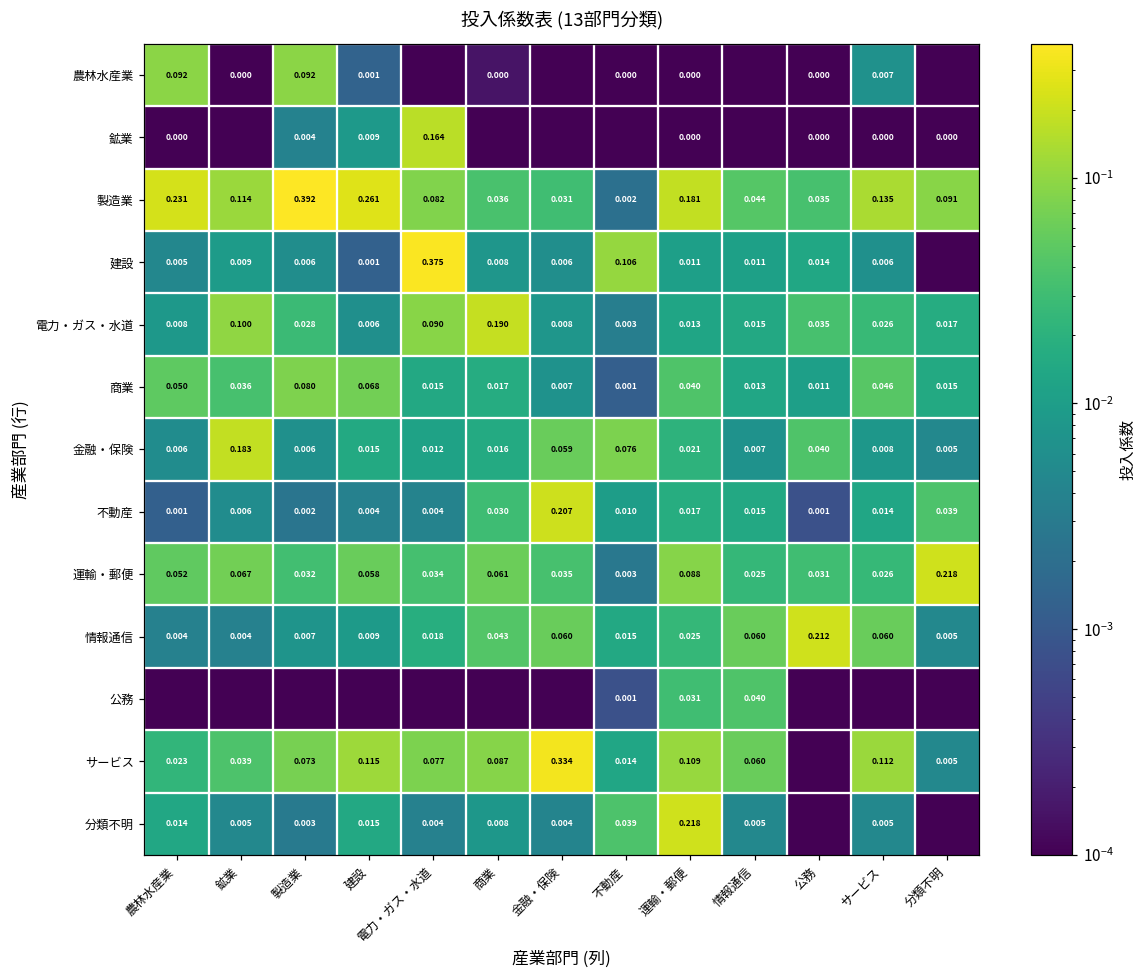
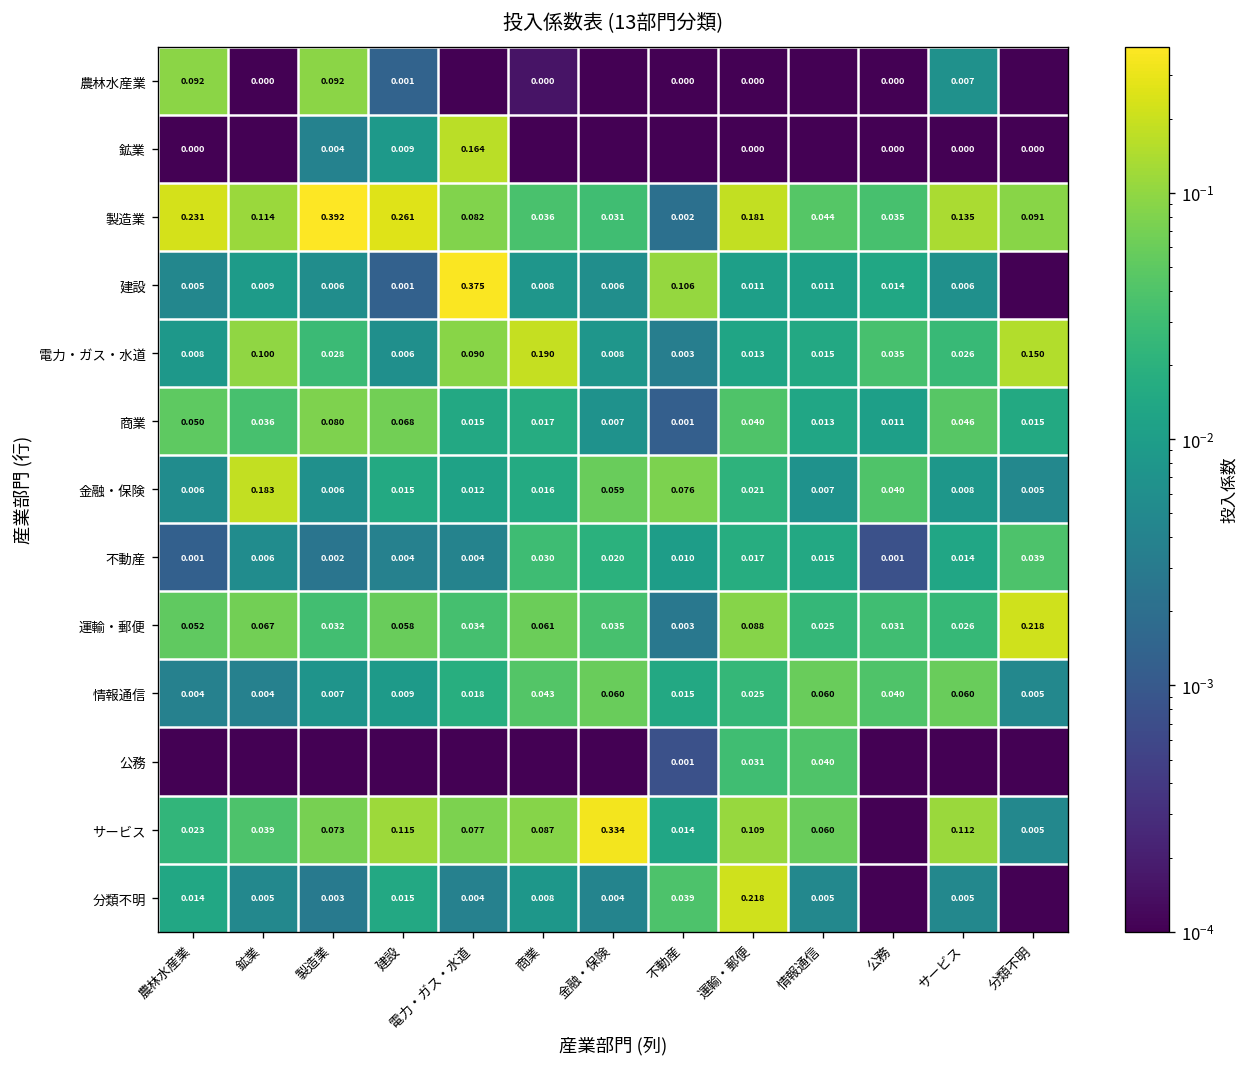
  {
    "農林水産業": {
      "農林水産業": 0.092,
      "鉱業": 0.000,
      "製造業": 0.092,
      "建設": 0.001,
      "商業": 0.000,
      "不動産": 0.000,
      "運輸・郵便": 0.000,
      "公務": 0.000,
      "サービス": 0.007
    },
    "鉱業": {
      "農林水産業": 0.000,
      "製造業": 0.004,
      "建設": 0.009,
      "電力・ガス・水道": 0.164,
      "運輸・郵便": 0.000,
      "公務": 0.000,
      "サービス": 0.000,
      "分類不明": 0.000
    },
    "製造業": {
      "農林水産業": 0.231,
      "鉱業": 0.114,
      "製造業": 0.392,
      "建設": 0.261,
      "電力・ガス・水道": 0.082,
      "商業": 0.036,
      "金融・保険": 0.031,
      "不動産": 0.002,
      "運輸・郵便": 0.181,
      "情報通信": 0.044,
      "公務": 0.035,
      "サービス": 0.135,
      "分類不明": 0.091
    },
    "建設": {
      "農林水産業": 0.005,
      "鉱業": 0.009,
      "製造業": 0.006,
      "建設": 0.001,
      "電力・ガス・水道": 0.375,
      "商業": 0.008,
      "金融・保険": 0.006,
      "不動産": 0.106,
      "運輸・郵便": 0.011,
      "情報通信": 0.011,
      "公務": 0.014,
      "サービス": 0.006
    },
    "電力・ガス・水道": {
      "農林水産業": 0.008,
      "鉱業": 0.100,
      "製造業": 0.028,
      "建設": 0.006,
      "電力・ガス・水道": 0.090,
      "商業": 0.190,
      "金融・保険": 0.008,
      "不動産": 0.003,
      "運輸・郵便": 0.013,
      "情報通信": 0.015,
      "公務": 0.035,
      "サービス": 0.026,
-     "分類不明": 0.017
+     "分類不明": 0.150
    },
    "商業": {
      "農林水産業": 0.050,
      "鉱業": 0.036,
      "製造業": 0.080,
      "建設": 0.068,
      "電力・ガス・水道": 0.015,
      "商業": 0.017,
      "金融・保険": 0.007,
      "不動産": 0.001,
      "運輸・郵便": 0.040,
      "情報通信": 0.013,
      "公務": 0.011,
      "サービス": 0.046,
      "分類不明": 0.015
    },
    "金融・保険": {
      "農林水産業": 0.006,
      "鉱業": 0.183,
      "製造業": 0.006,
      "建設": 0.015,
      "電力・ガス・水道": 0.012,
      "商業": 0.016,
      "金融・保険": 0.059,
      "不動産": 0.076,
      "運輸・郵便": 0.021,
      "情報通信": 0.007,
      "公務": 0.040,
      "サービス": 0.008,
      "分類不明": 0.005
    },
    "不動産": {
      "農林水産業": 0.001,
      "鉱業": 0.006,
      "製造業": 0.002,
      "建設": 0.004,
      "電力・ガス・水道": 0.004,
      "商業": 0.030,
-     "金融・保険": 0.207,
+     "金融・保険": 0.020,
      "不動産": 0.010,
      "運輸・郵便": 0.017,
      "情報通信": 0.015,
      "公務": 0.001,
      "サービス": 0.014,
      "分類不明": 0.039
    },
    "運輸・郵便": {
      "農林水産業": 0.052,
      "鉱業": 0.067,
      "製造業": 0.032,
      "建設": 0.058,
      "電力・ガス・水道": 0.034,
      "商業": 0.061,
      "金融・保険": 0.035,
      "不動産": 0.003,
      "運輸・郵便": 0.088,
      "情報通信": 0.025,
      "公務": 0.031,
      "サービス": 0.026,
      "分類不明": 0.218
    },
    "情報通信": {
      "農林水産業": 0.004,
      "鉱業": 0.004,
      "製造業": 0.007,
      "建設": 0.009,
      "電力・ガス・水道": 0.018,
      "商業": 0.043,
      "金融・保険": 0.060,
      "不動産": 0.015,
      "運輸・郵便": 0.025,
      "情報通信": 0.060,
-     "公務": 0.212,
+     "公務": 0.040,
      "サービス": 0.060,
      "分類不明": 0.005
    },
    "公務": {
      "不動産": 0.001,
      "運輸・郵便": 0.031,
      "情報通信": 0.040
    },
    "サービス": {
      "農林水産業": 0.023,
      "鉱業": 0.039,
      "製造業": 0.073,
      "建設": 0.115,
      "電力・ガス・水道": 0.077,
      "商業": 0.087,
      "金融・保険": 0.334,
      "不動産": 0.014,
      "運輸・郵便": 0.109,
      "情報通信": 0.060,
      "サービス": 0.112,
      "分類不明": 0.005
    },
    "分類不明": {
      "農林水産業": 0.014,
      "鉱業": 0.005,
      "製造業": 0.003,
      "建設": 0.015,
      "電力・ガス・水道": 0.004,
      "商業": 0.008,
      "金融・保険": 0.004,
      "不動産": 0.039,
      "運輸・郵便": 0.218,
      "情報通信": 0.005,
      "サービス": 0.005
    }
  }
